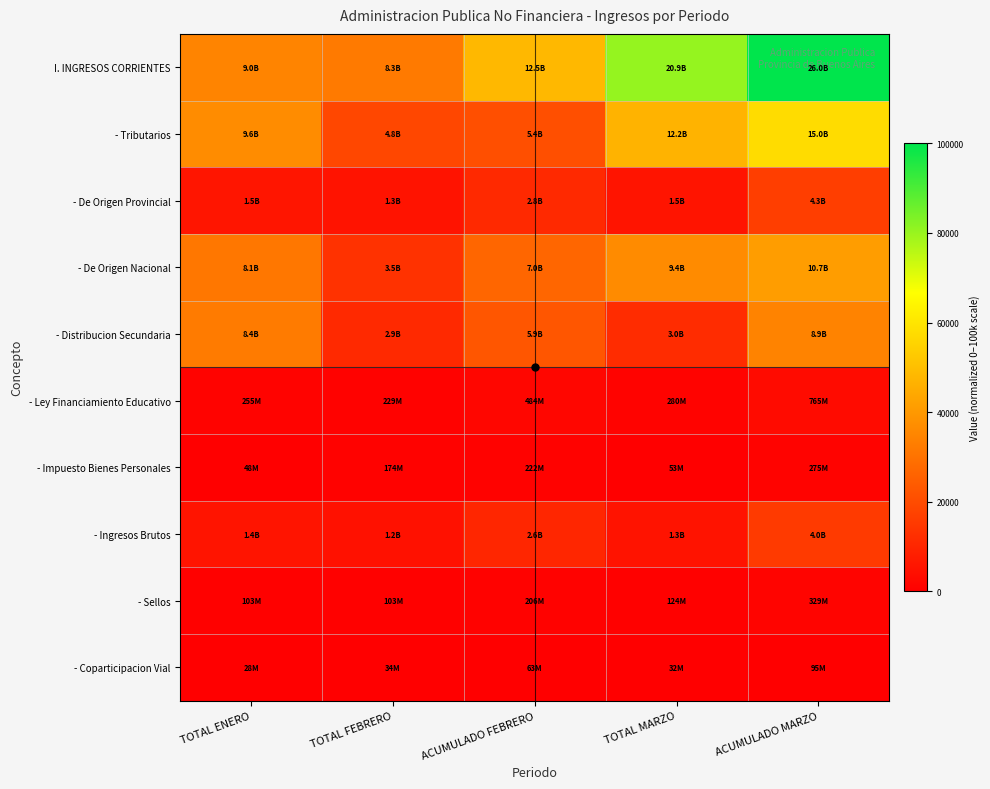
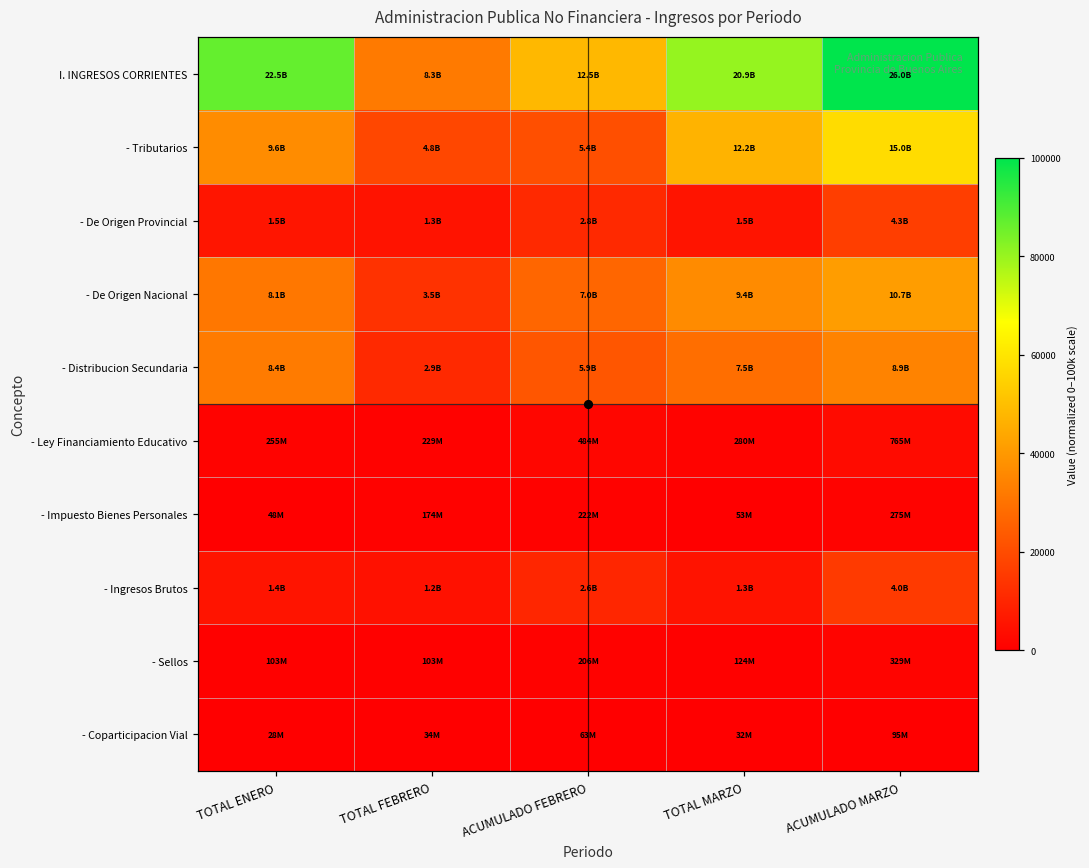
  {
    "I. INGRESOS CORRIENTES": {
-     "TOTAL ENERO": "9.0B",
+     "TOTAL ENERO": "22.5B",
      "TOTAL FEBRERO": "8.3B",
      "ACUMULADO FEBRERO": "12.5B",
      "TOTAL MARZO": "20.9B"
    },
    "- Tributarios": {
      "TOTAL ENERO": "9.6B",
      "TOTAL FEBRERO": "4.8B",
      "ACUMULADO FEBRERO": "5.4B",
      "TOTAL MARZO": "12.2B",
      "ACUMULADO MARZO": "15.0B"
    },
    "- De Origen Provincial": {
      "TOTAL ENERO": "1.5B",
      "TOTAL FEBRERO": "1.3B",
      "ACUMULADO FEBRERO": "2.8B",
      "TOTAL MARZO": "1.5B",
      "ACUMULADO MARZO": "4.3B"
    },
    "- De Origen Nacional": {
      "TOTAL ENERO": "8.1B",
      "TOTAL FEBRERO": "3.5B",
      "ACUMULADO FEBRERO": "7.0B",
      "TOTAL MARZO": "9.4B",
      "ACUMULADO MARZO": "10.7B"
    },
    "- Distribucion Secundaria": {
      "TOTAL ENERO": "8.4B",
      "TOTAL FEBRERO": "2.9B",
      "ACUMULADO FEBRERO": "5.9B",
-     "TOTAL MARZO": "3.0B",
+     "TOTAL MARZO": "7.5B",
      "ACUMULADO MARZO": "8.9B"
    },
    "- Ley Financiamiento Educativo": {
      "TOTAL ENERO": "255M",
      "TOTAL FEBRERO": "229M",
      "ACUMULADO FEBRERO": "484M",
      "TOTAL MARZO": "280M",
      "ACUMULADO MARZO": "765M"
    },
    "- Impuesto Bienes Personales": {
      "TOTAL ENERO": "48M",
      "TOTAL FEBRERO": "174M",
      "ACUMULADO FEBRERO": "222M",
      "TOTAL MARZO": "53M",
      "ACUMULADO MARZO": "275M"
    },
    "- Ingresos Brutos": {
      "TOTAL ENERO": "1.4B",
      "TOTAL FEBRERO": "1.2B",
      "ACUMULADO FEBRERO": "2.6B",
      "TOTAL MARZO": "1.3B",
      "ACUMULADO MARZO": "4.0B"
    },
    "- Sellos": {
      "TOTAL ENERO": "103M",
      "TOTAL FEBRERO": "103M",
      "ACUMULADO FEBRERO": "206M",
      "TOTAL MARZO": "124M",
      "ACUMULADO MARZO": "329M"
    },
    "- Coparticipacion Vial": {
      "TOTAL ENERO": "28M",
      "TOTAL FEBRERO": "34M",
      "ACUMULADO FEBRERO": "63M",
      "TOTAL MARZO": "32M",
      "ACUMULADO MARZO": "95M"
    }
  }
